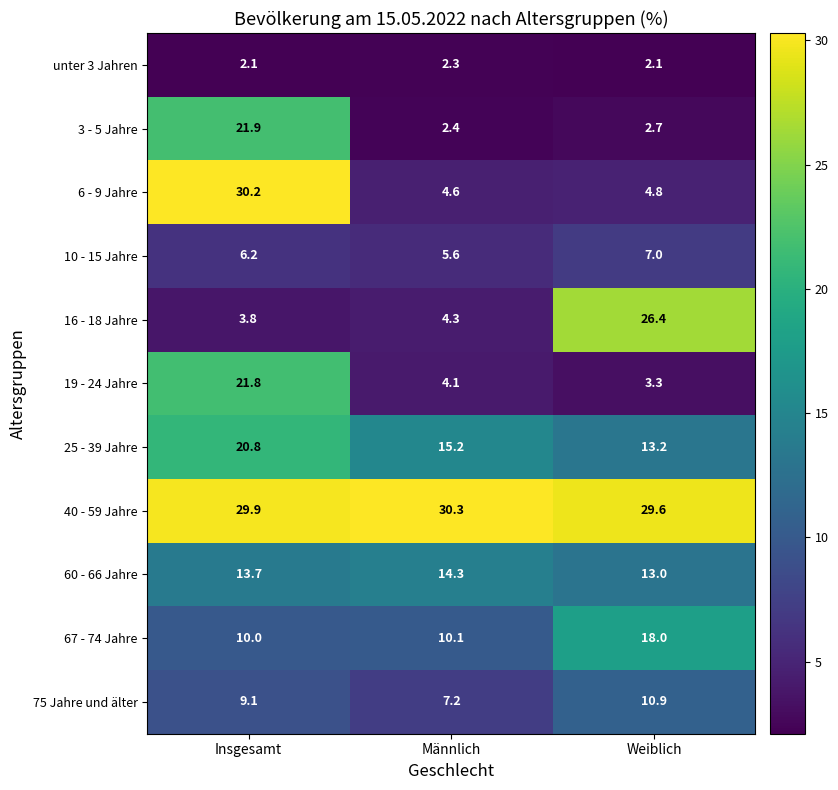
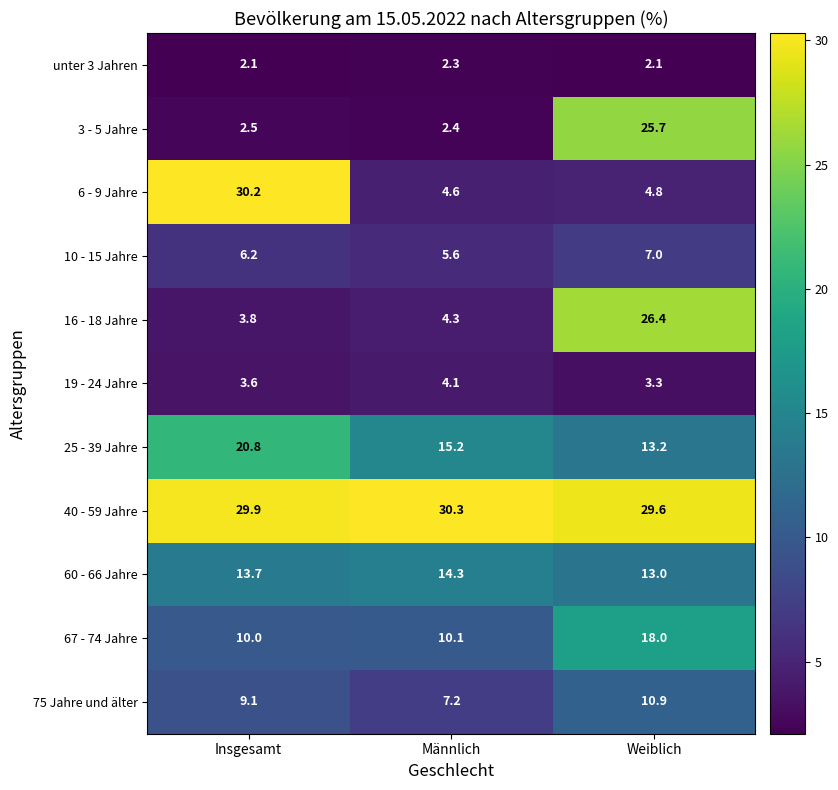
  {
    "unter 3 Jahren": {
      "Insgesamt": 2.1,
      "Männlich": 2.3,
      "Weiblich": 2.1
    },
    "3 - 5 Jahre": {
-     "Insgesamt": 21.9,
+     "Insgesamt": 2.5,
      "Männlich": 2.4,
-     "Weiblich": 2.7
+     "Weiblich": 25.7
    },
    "6 - 9 Jahre": {
      "Insgesamt": 30.2,
      "Männlich": 4.6,
      "Weiblich": 4.8
    },
    "10 - 15 Jahre": {
      "Insgesamt": 6.2,
      "Männlich": 5.6,
      "Weiblich": 7.0
    },
    "16 - 18 Jahre": {
      "Insgesamt": 3.8,
      "Männlich": 4.3,
      "Weiblich": 26.4
    },
    "19 - 24 Jahre": {
-     "Insgesamt": 21.8,
+     "Insgesamt": 3.6,
      "Männlich": 4.1,
      "Weiblich": 3.3
    },
    "25 - 39 Jahre": {
      "Insgesamt": 20.8,
      "Männlich": 15.2,
      "Weiblich": 13.2
    },
    "40 - 59 Jahre": {
      "Insgesamt": 29.9,
      "Männlich": 30.3,
      "Weiblich": 29.6
    },
    "60 - 66 Jahre": {
      "Insgesamt": 13.7,
      "Männlich": 14.3,
      "Weiblich": 13.0
    },
    "67 - 74 Jahre": {
      "Insgesamt": 10.0,
      "Männlich": 10.1,
      "Weiblich": 18.0
    },
    "75 Jahre und älter": {
      "Insgesamt": 9.1,
      "Männlich": 7.2,
      "Weiblich": 10.9
    }
  }
